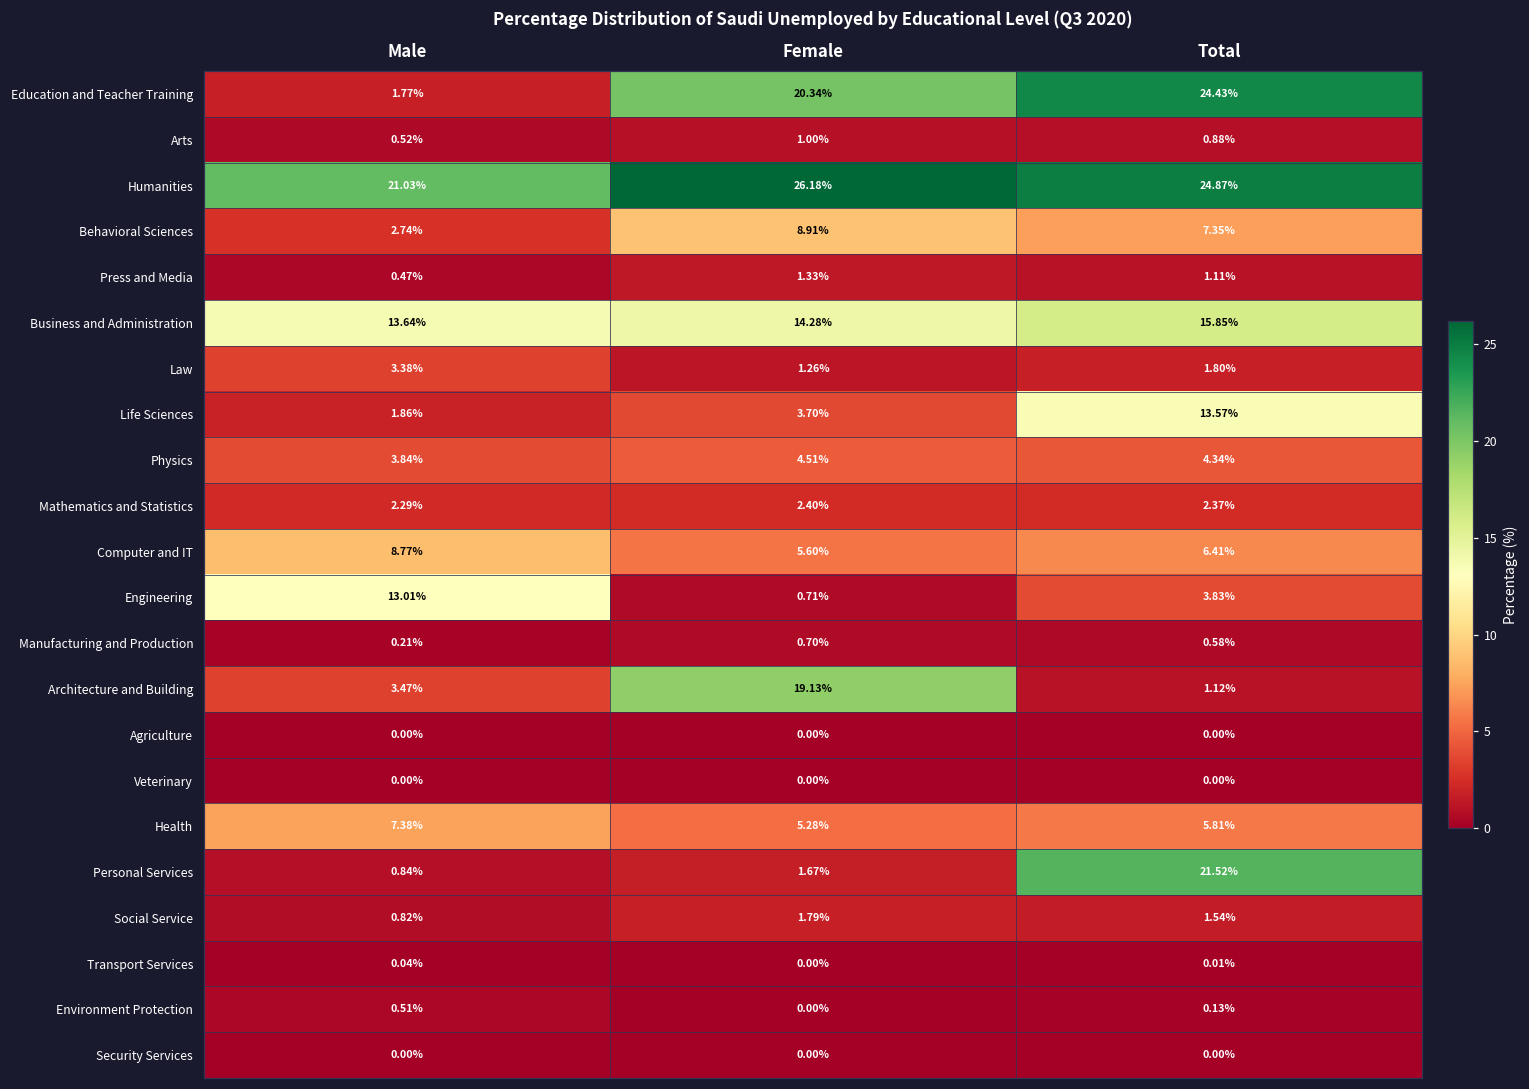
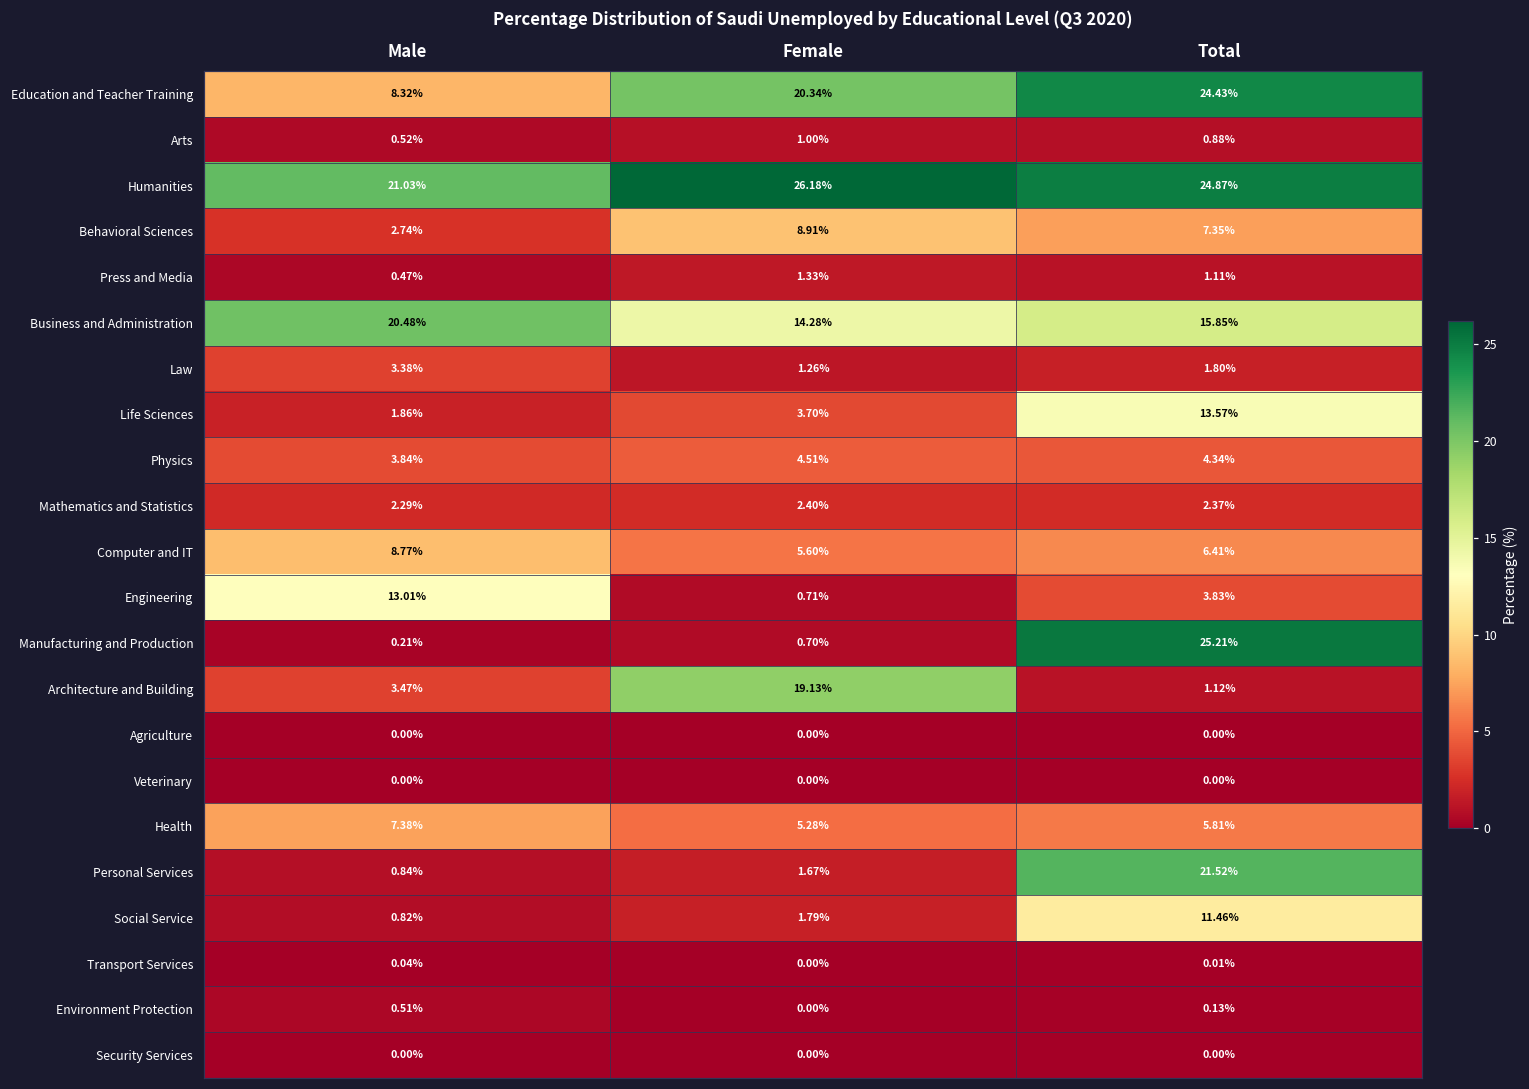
  {
    "Education and Teacher Training": {
-     "Male": "1.77%",
+     "Male": "8.32%",
      "Female": "20.34%",
      "Total": "24.43%"
    },
    "Arts": {
      "Male": "0.52%",
      "Female": "1.00%",
      "Total": "0.88%"
    },
    "Humanities": {
      "Male": "21.03%",
      "Female": "26.18%",
      "Total": "24.87%"
    },
    "Behavioral Sciences": {
      "Male": "2.74%",
      "Female": "8.91%",
      "Total": "7.35%"
    },
    "Press and Media": {
      "Male": "0.47%",
      "Female": "1.33%",
      "Total": "1.11%"
    },
    "Business and Administration": {
-     "Male": "13.64%",
+     "Male": "20.48%",
      "Female": "14.28%",
      "Total": "15.85%"
    },
    "Law": {
      "Male": "3.38%",
      "Female": "1.26%",
      "Total": "1.80%"
    },
    "Life Sciences": {
      "Male": "1.86%",
      "Female": "3.70%",
      "Total": "13.57%"
    },
    "Physics": {
      "Male": "3.84%",
      "Female": "4.51%",
      "Total": "4.34%"
    },
    "Mathematics and Statistics": {
      "Male": "2.29%",
      "Female": "2.40%",
      "Total": "2.37%"
    },
    "Computer and IT": {
      "Male": "8.77%",
      "Female": "5.60%",
      "Total": "6.41%"
    },
    "Engineering": {
      "Male": "13.01%",
      "Female": "0.71%",
      "Total": "3.83%"
    },
    "Manufacturing and Production": {
      "Male": "0.21%",
      "Female": "0.70%",
-     "Total": "0.58%"
+     "Total": "25.21%"
    },
    "Architecture and Building": {
      "Male": "3.47%",
      "Female": "19.13%",
      "Total": "1.12%"
    },
    "Agriculture": {
      "Male": "0.00%",
      "Female": "0.00%",
      "Total": "0.00%"
    },
    "Veterinary": {
      "Male": "0.00%",
      "Female": "0.00%",
      "Total": "0.00%"
    },
    "Health": {
      "Male": "7.38%",
      "Female": "5.28%",
      "Total": "5.81%"
    },
    "Personal Services": {
      "Male": "0.84%",
      "Female": "1.67%",
      "Total": "21.52%"
    },
    "Social Service": {
      "Male": "0.82%",
      "Female": "1.79%",
-     "Total": "1.54%"
+     "Total": "11.46%"
    },
    "Transport Services": {
      "Male": "0.04%",
      "Female": "0.00%",
      "Total": "0.01%"
    },
    "Environment Protection": {
      "Male": "0.51%",
      "Female": "0.00%",
      "Total": "0.13%"
    },
    "Security Services": {
      "Male": "0.00%",
      "Female": "0.00%",
      "Total": "0.00%"
    }
  }
